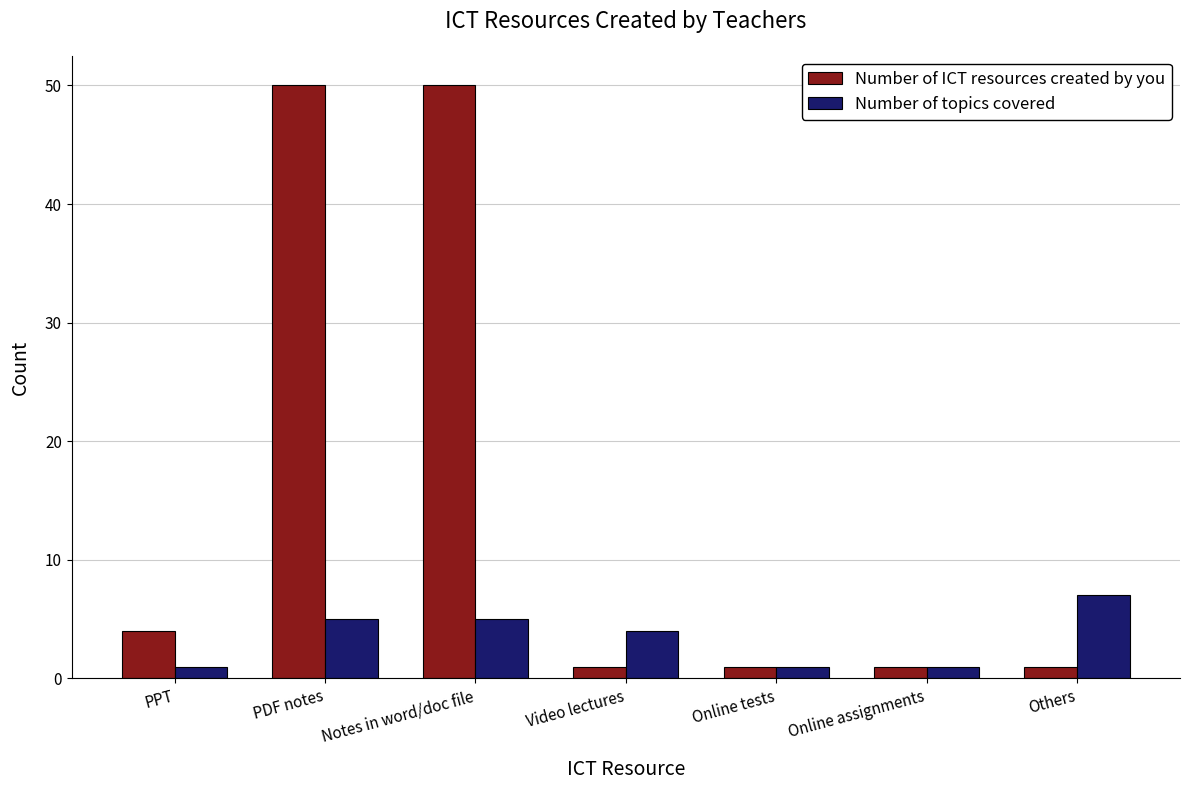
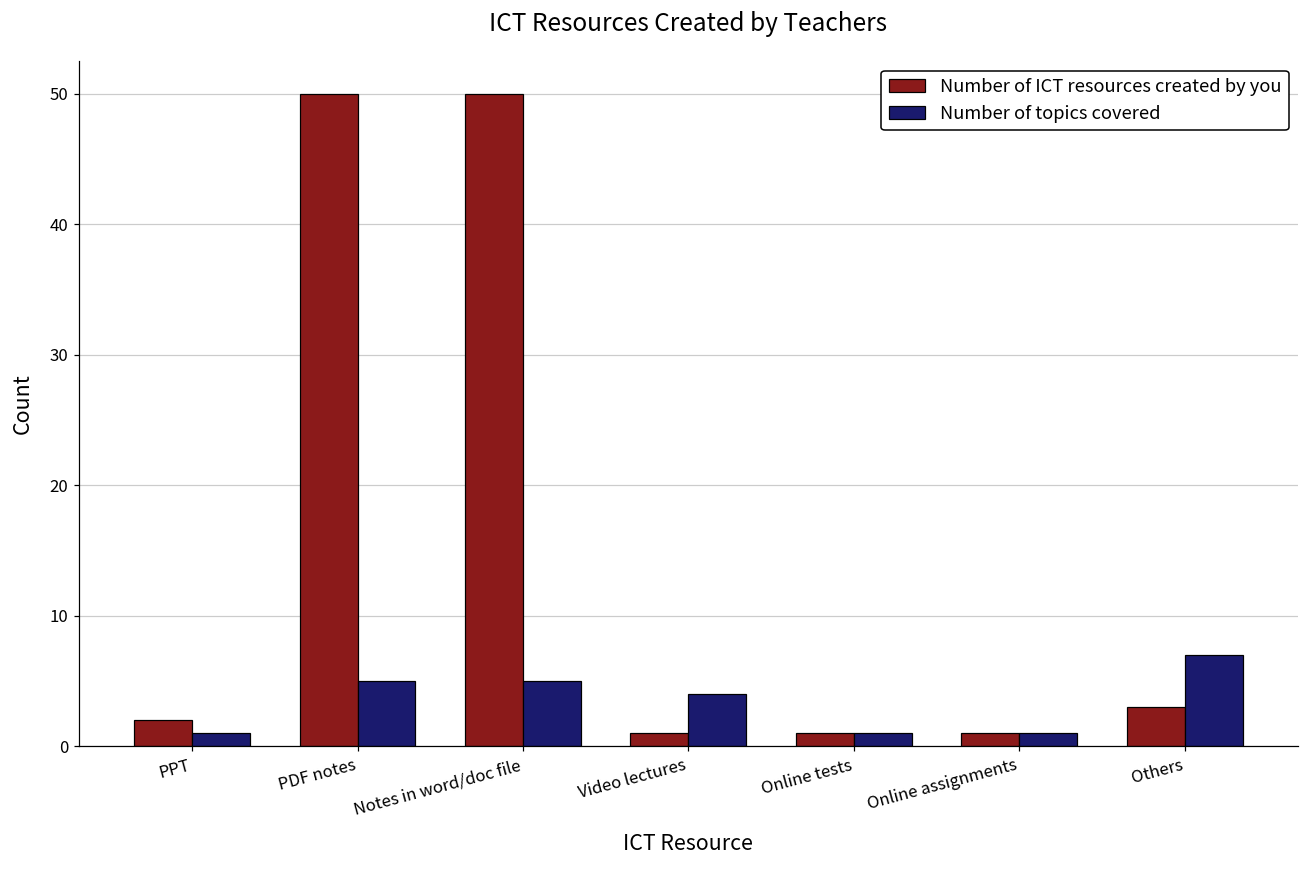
  {
    "Number of ICT resources created by you": {
-     "PPT": 4,
+     "PPT": 2,
      "PDF notes": 50,
      "Notes in word/doc file": 50,
      "Video lectures": 1,
      "Online tests": 1,
      "Online assignments": 1,
-     "Others": 1
+     "Others": 3
    },
    "Number of topics covered": {
      "PPT": 1,
      "PDF notes": 5,
      "Notes in word/doc file": 5,
      "Video lectures": 4,
      "Online tests": 1,
      "Online assignments": 1,
      "Others": 7
    }
  }
